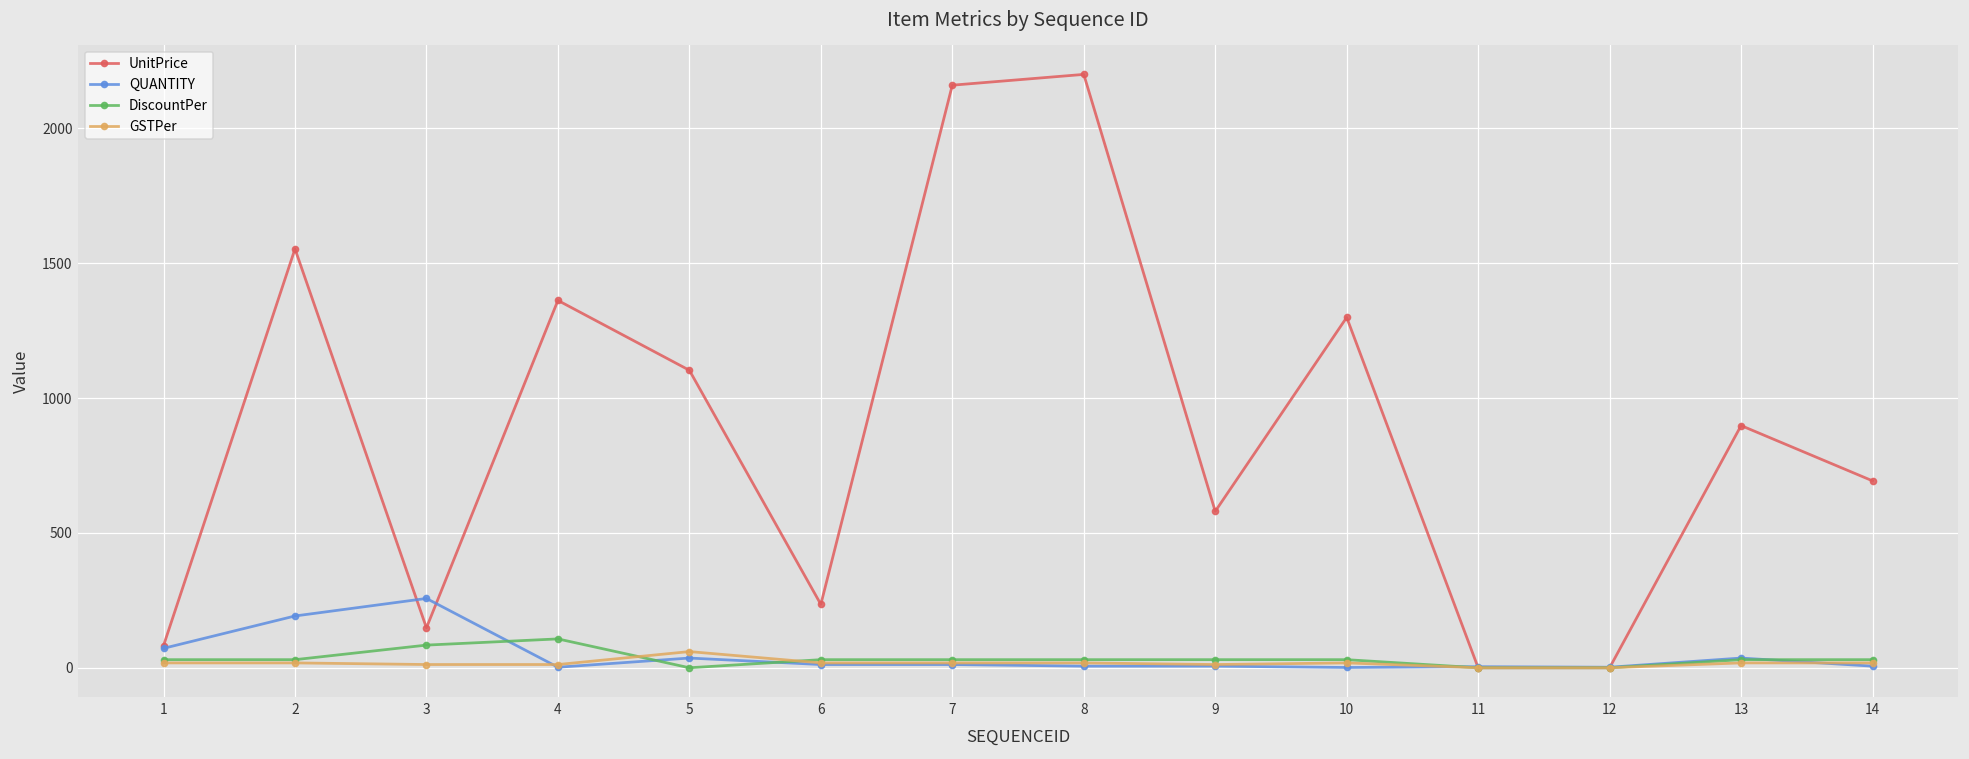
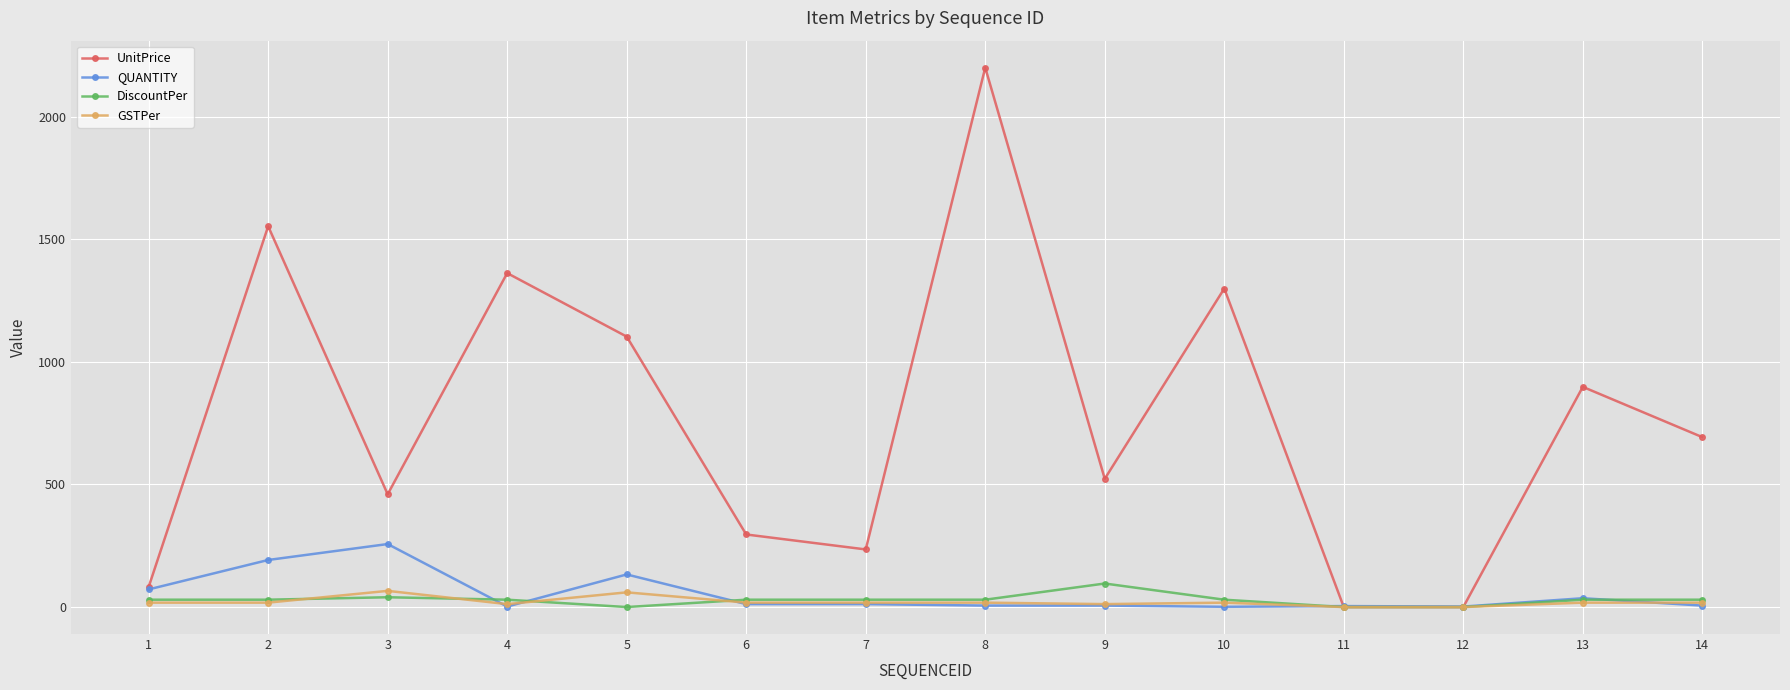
  {
    "UnitPrice": {
      "2": 1550,
-     "3": 150,
+     "3": 460,
      "4": 1360,
      "5": 1100,
-     "6": 240,
-     "7": 2160,
+     "6": 300,
+     "7": 240,
      "8": 2200,
-     "9": 580,
+     "9": 520,
      "10": 1300,
      "13": 900,
      "14": 690
    },
    "QUANTITY": {
      "2": 190,
      "3": 260,
-     "5": 40,
+     "5": 130,
      "8": 10,
      "10": 0,
      "14": 10
    },
    "DiscountPer": {
      "1": 30,
      "2": 30,
-     "3": 80,
-     "4": 110,
+     "3": 40,
+     "4": 30,
      "5": 0,
      "6": 30,
      "7": 30,
      "8": 30,
-     "9": 30,
+     "9": 100,
      "10": 30,
      "14": 30
    },
    "GSTPer": {
      "1": 20,
      "2": 20,
-     "3": 10,
+     "3": 70,
      "5": 60,
      "8": 20,
      "10": 20,
      "13": 20,
      "14": 20
    }
  }
